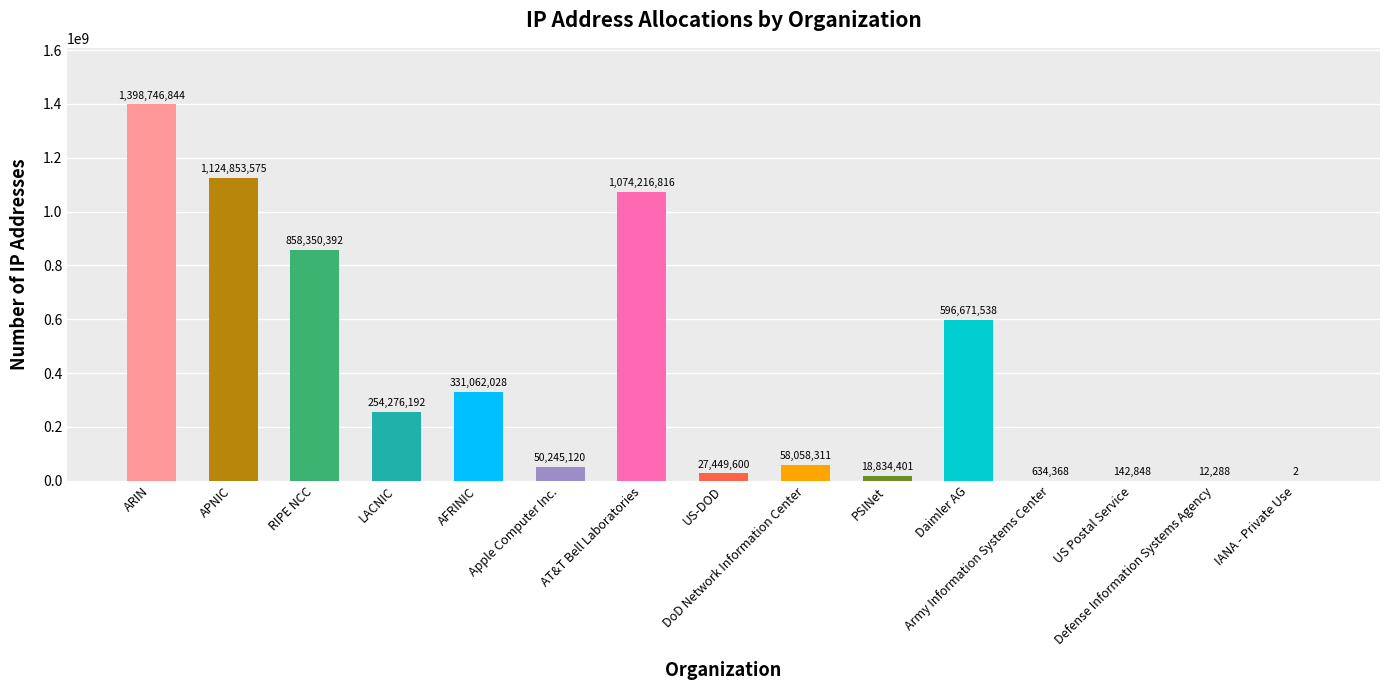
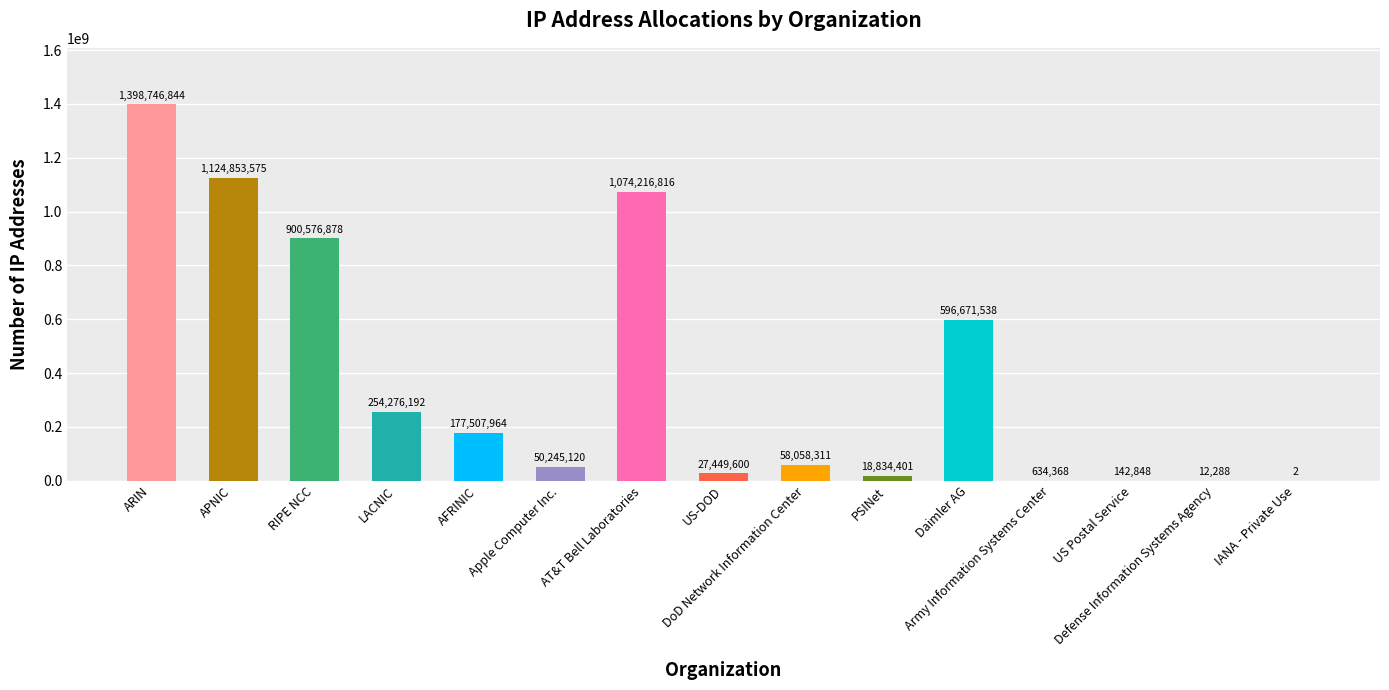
  {
    "ARIN": "1,398,746,844",
    "APNIC": "1,124,853,575",
-   "RIPE NCC": "858,350,392",
+   "RIPE NCC": "900,576,878",
    "LACNIC": "254,276,192",
-   "AFRINIC": "331,062,028",
+   "AFRINIC": "177,507,964",
    "Apple Computer Inc.": "50,245,120",
    "AT&T Bell Laboratories": "1,074,216,816",
    "US-DOD": "27,449,600",
    "DoD Network Information Center": "58,058,311",
    "PSINet": "18,834,401",
    "Daimler AG": "596,671,538",
    "Army Information Systems Center": "634,368",
    "US Postal Service": "142,848",
    "Defense Information Systems Agency": "12,288",
    "IANA - Private Use": "2"
  }
